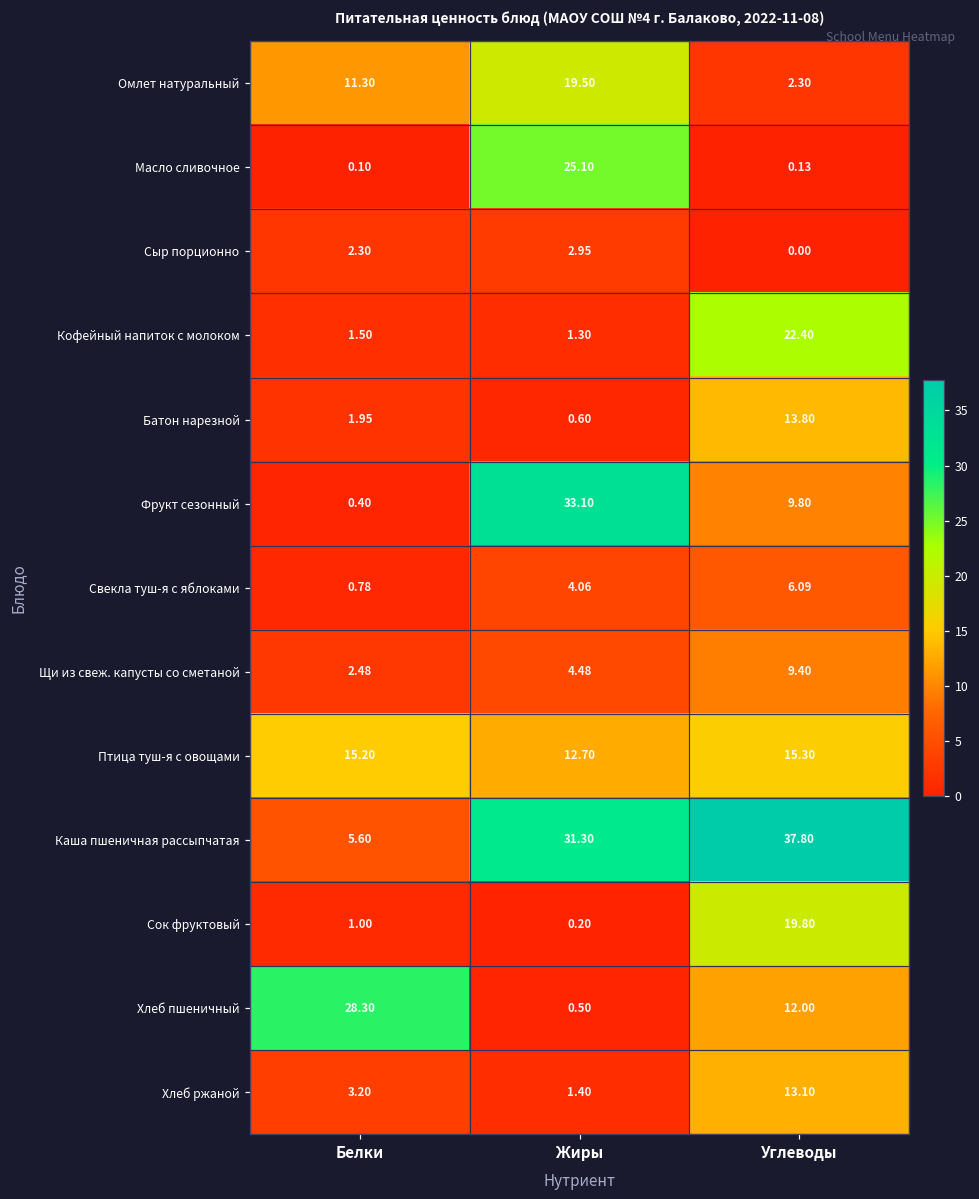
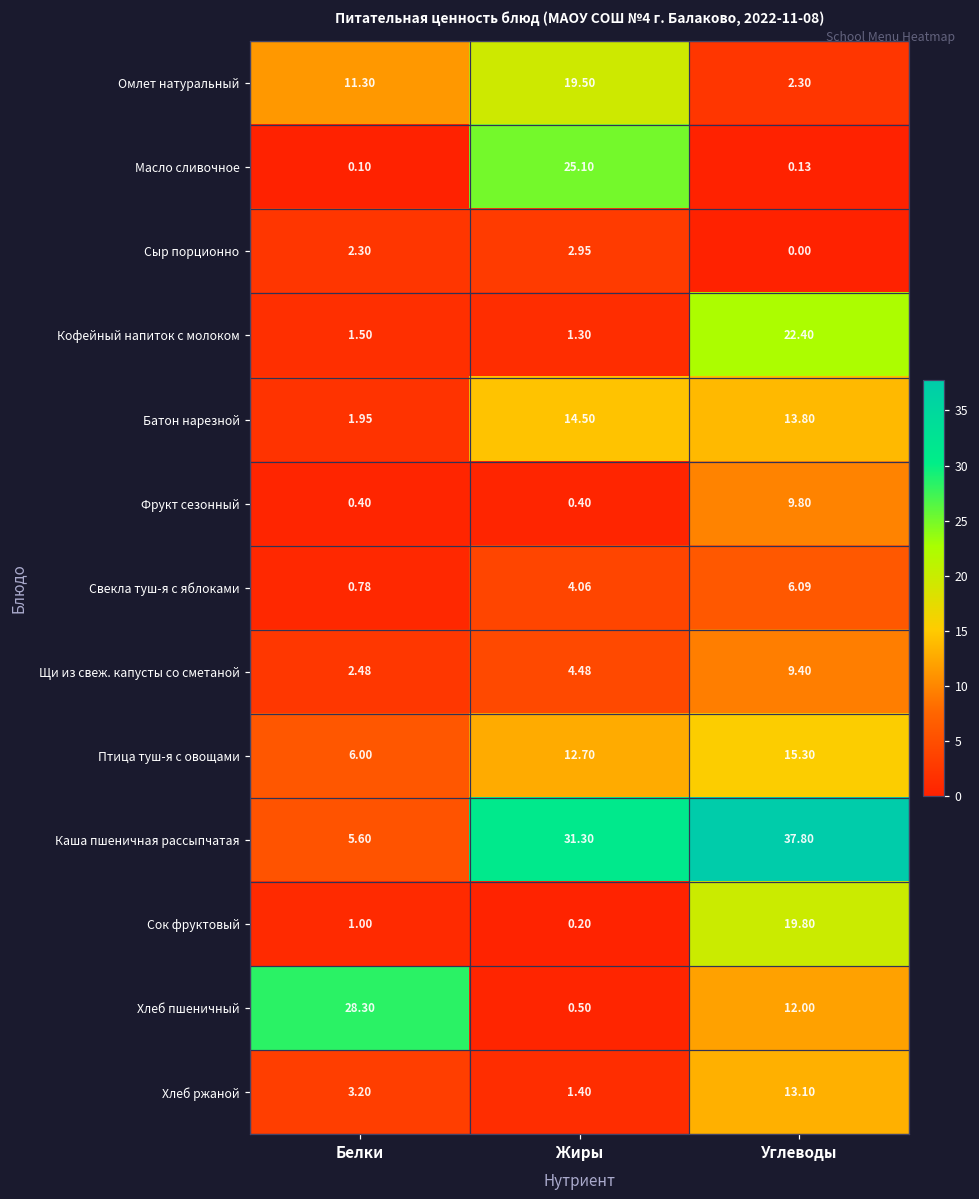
  {
    "Омлет натуральный": {
      "Белки": 11.30,
      "Жиры": 19.50,
      "Углеводы": 2.30
    },
    "Масло сливочное": {
      "Белки": 0.10,
      "Жиры": 25.10,
      "Углеводы": 0.13
    },
    "Сыр порционно": {
      "Белки": 2.30,
      "Жиры": 2.95,
      "Углеводы": 0.00
    },
    "Кофейный напиток с молоком": {
      "Белки": 1.50,
      "Жиры": 1.30,
      "Углеводы": 22.40
    },
    "Батон нарезной": {
      "Белки": 1.95,
-     "Жиры": 0.60,
+     "Жиры": 14.50,
      "Углеводы": 13.80
    },
    "Фрукт сезонный": {
      "Белки": 0.40,
-     "Жиры": 33.10,
+     "Жиры": 0.40,
      "Углеводы": 9.80
    },
    "Свекла туш-я с яблоками": {
      "Белки": 0.78,
      "Жиры": 4.06,
      "Углеводы": 6.09
    },
    "Щи из свеж. капусты со сметаной": {
      "Белки": 2.48,
      "Жиры": 4.48,
      "Углеводы": 9.40
    },
    "Птица туш-я с овощами": {
-     "Белки": 15.20,
+     "Белки": 6.00,
      "Жиры": 12.70,
      "Углеводы": 15.30
    },
    "Каша пшеничная рассыпчатая": {
      "Белки": 5.60,
      "Жиры": 31.30,
      "Углеводы": 37.80
    },
    "Сок фруктовый": {
      "Белки": 1.00,
      "Жиры": 0.20,
      "Углеводы": 19.80
    },
    "Хлеб пшеничный": {
      "Белки": 28.30,
      "Жиры": 0.50,
      "Углеводы": 12.00
    },
    "Хлеб ржаной": {
      "Белки": 3.20,
      "Жиры": 1.40,
      "Углеводы": 13.10
    }
  }
